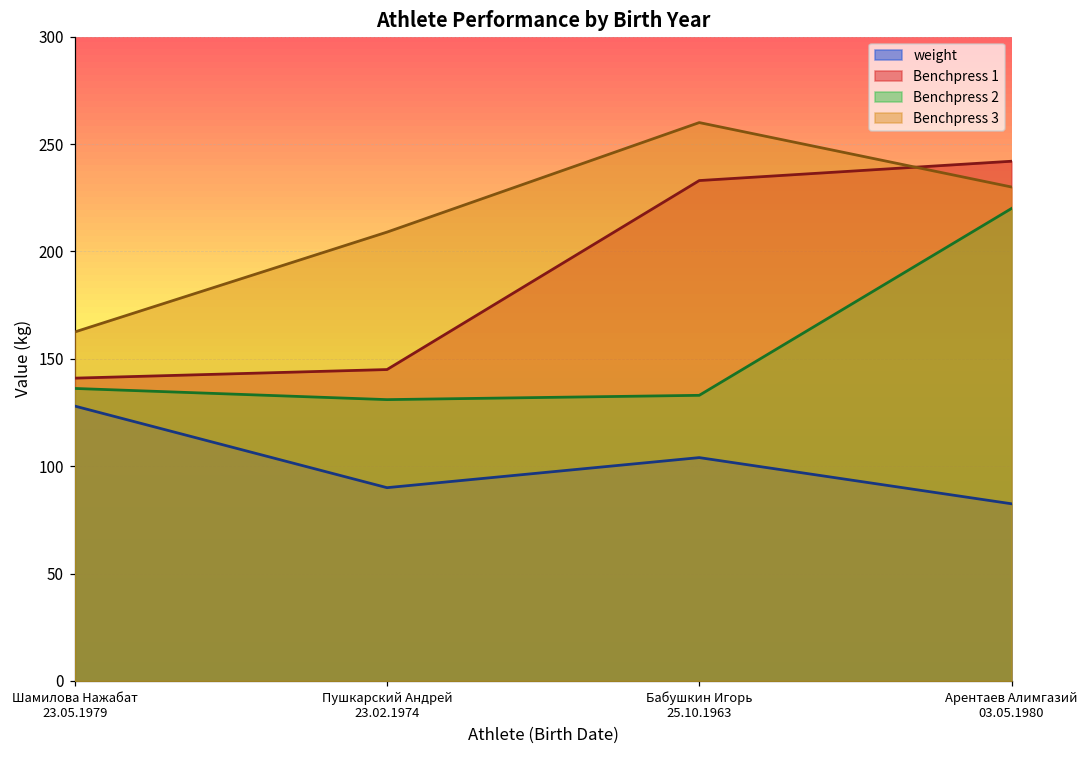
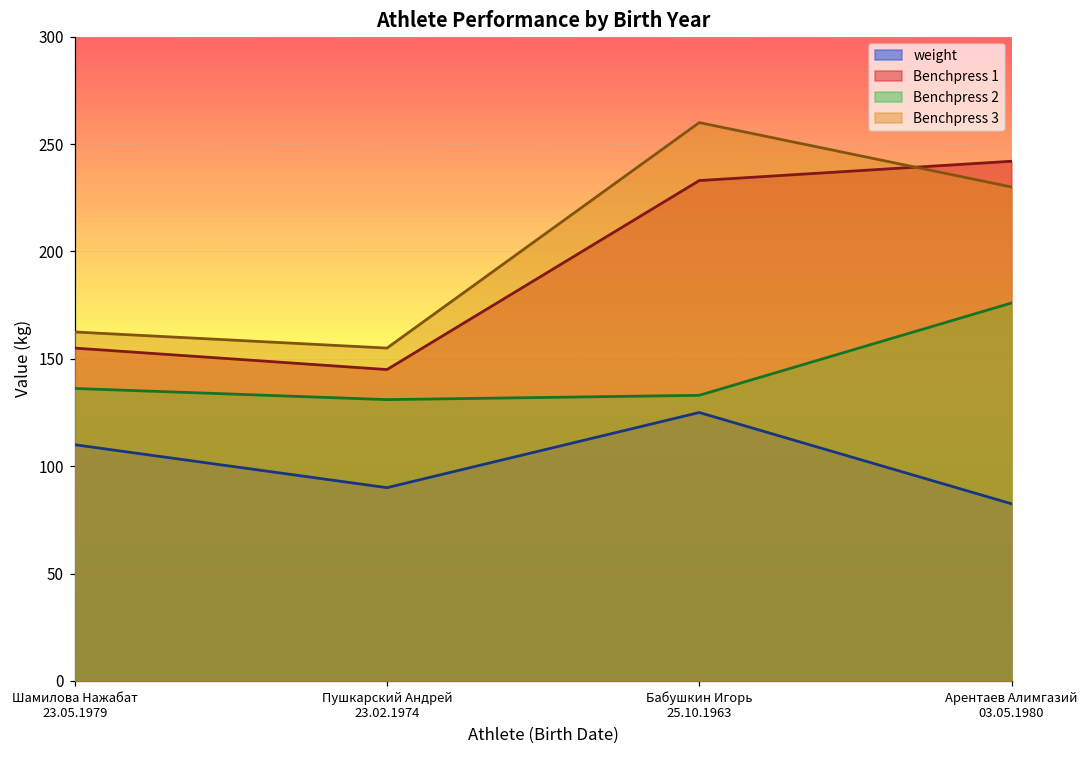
  {
    "weight": {
-     "Шамилова Нажабат 23.05.1979": 128,
+     "Шамилова Нажабат 23.05.1979": 110,
      "Пушкарский Андрей 23.02.1974": 90,
-     "Бабушкин Игорь 25.10.1963": 104,
+     "Бабушкин Игорь 25.10.1963": 125,
      "Арентаев Алимгазий 03.05.1980": 83
    },
    "Benchpress 1": {
-     "Шамилова Нажабат 23.05.1979": 141,
+     "Шамилова Нажабат 23.05.1979": 155,
      "Пушкарский Андрей 23.02.1974": 145,
      "Бабушкин Игорь 25.10.1963": 233,
      "Арентаев Алимгазий 03.05.1980": 242
    },
    "Benchpress 2": {
      "Шамилова Нажабат 23.05.1979": 136,
      "Пушкарский Андрей 23.02.1974": 131,
      "Бабушкин Игорь 25.10.1963": 133,
-     "Арентаев Алимгазий 03.05.1980": 220
+     "Арентаев Алимгазий 03.05.1980": 176
    },
    "Benchpress 3": {
      "Шамилова Нажабат 23.05.1979": 163,
-     "Пушкарский Андрей 23.02.1974": 209,
+     "Пушкарский Андрей 23.02.1974": 155,
      "Бабушкин Игорь 25.10.1963": 260,
      "Арентаев Алимгазий 03.05.1980": 230
    }
  }
